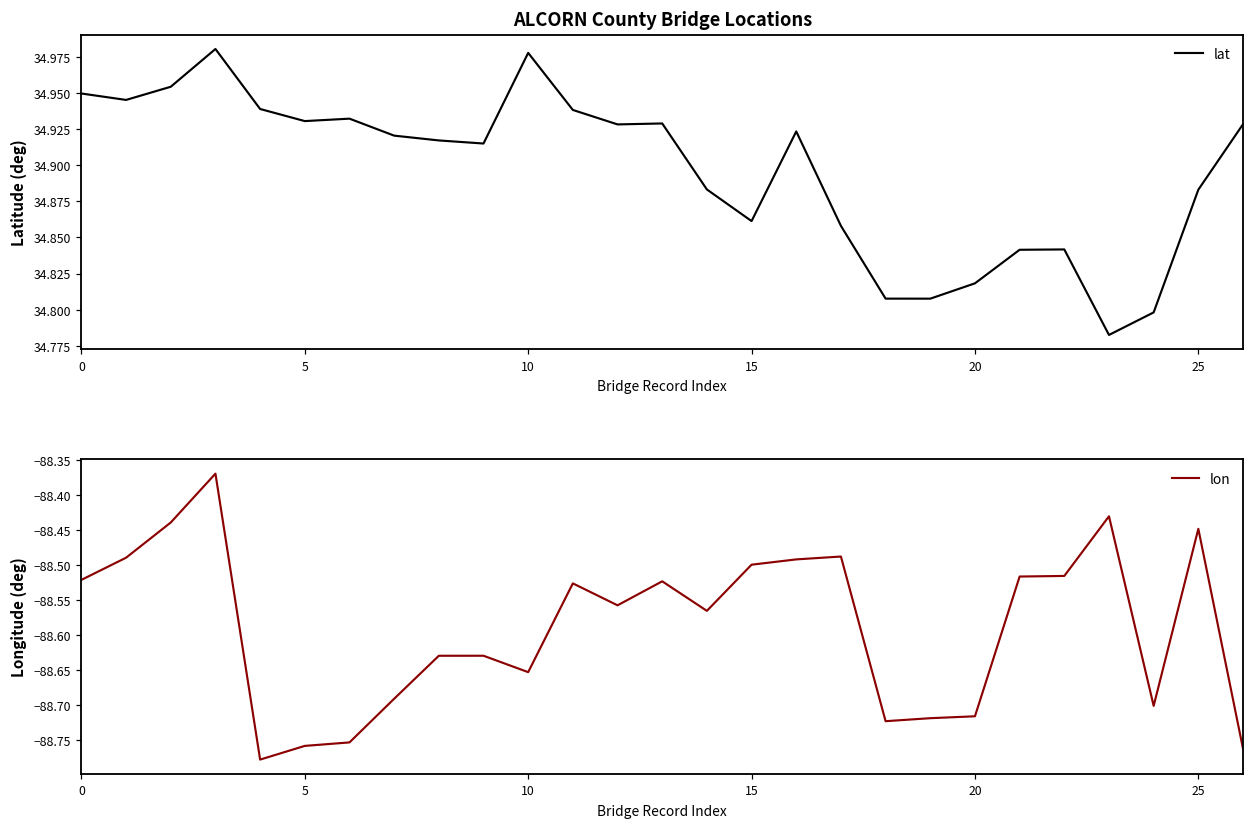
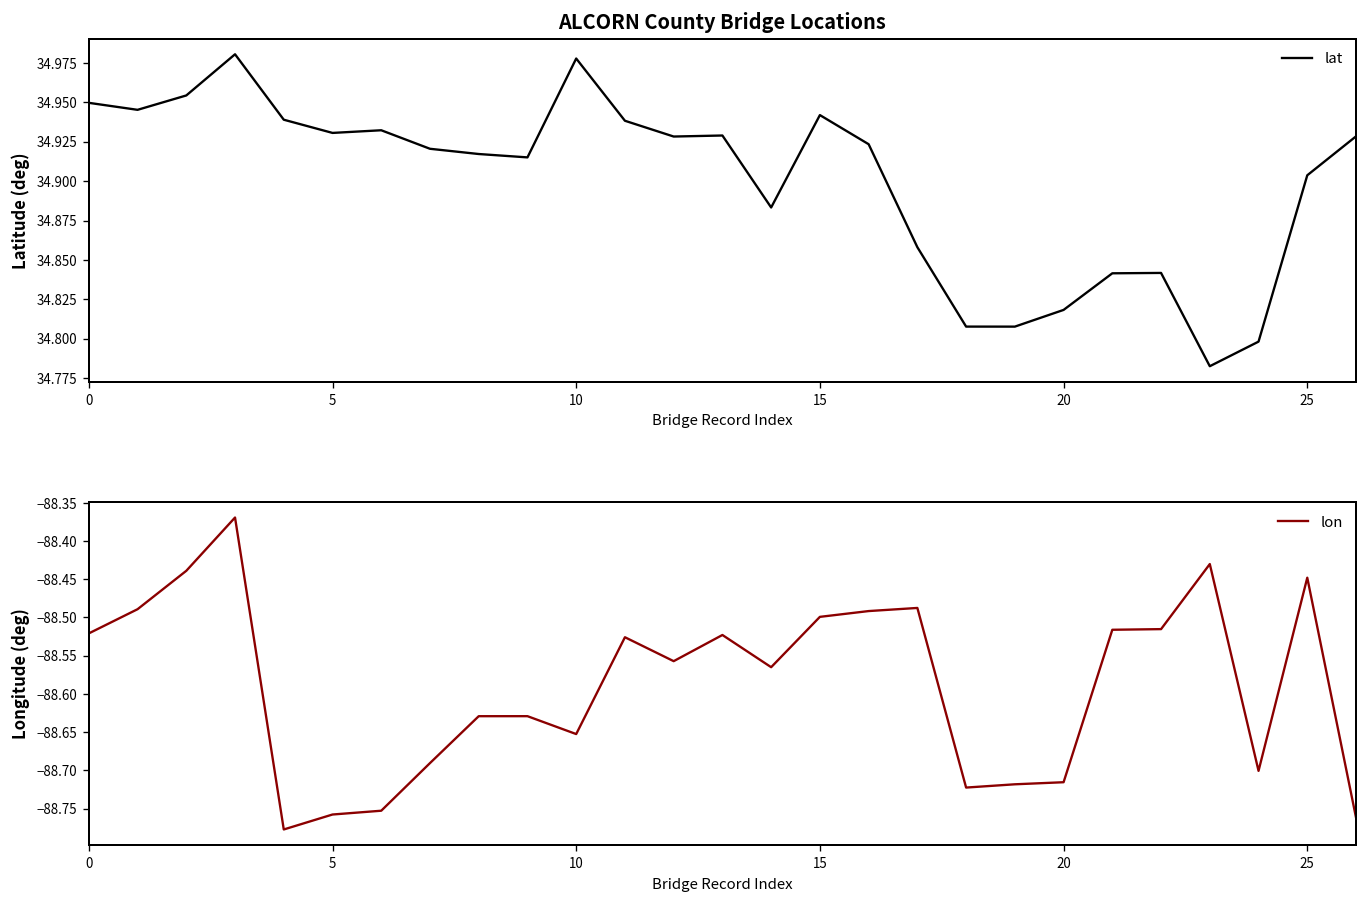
  {
    "ALCORN County Bridge Locations": {
      "0": 34.950,
      "5": 34.931,
      "10": 34.978,
-     "15": 34.861,
+     "15": 34.942,
      "20": 34.818,
-     "25": 34.883
+     "25": 34.904
    }
  }
